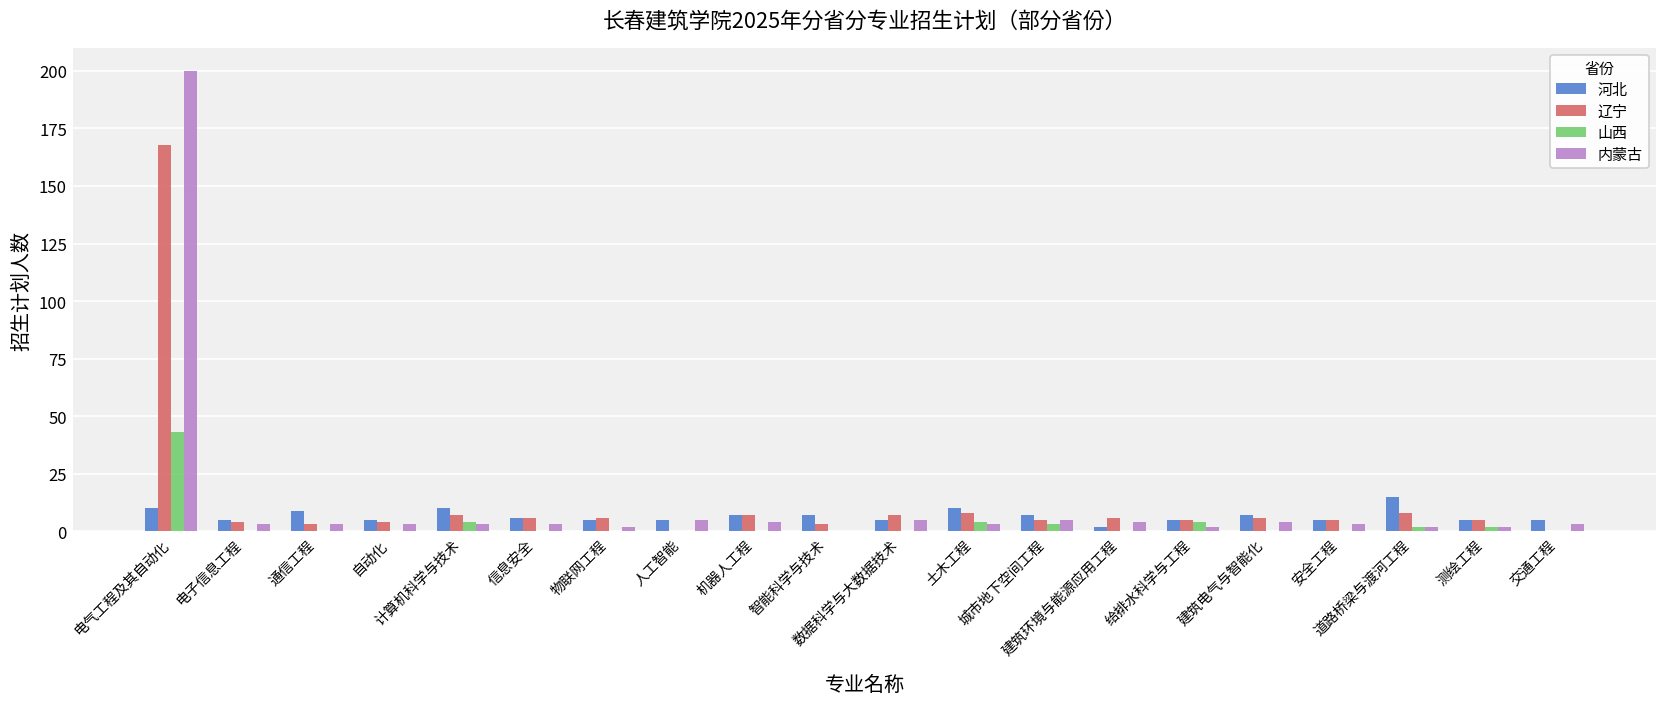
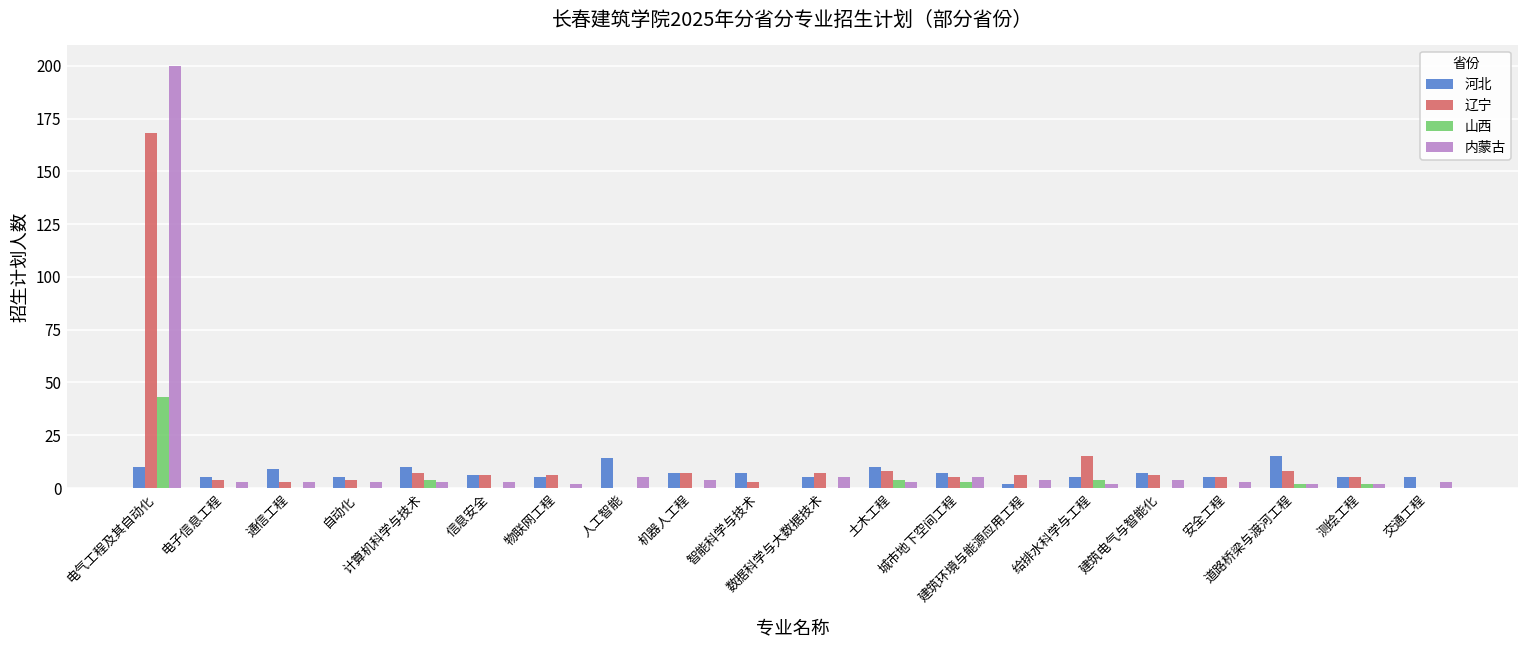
  {
    "河北": {
      "电气工程及其自动化": 10,
      "电子信息工程": 5,
      "通信工程": 9,
      "自动化": 5,
      "计算机科学与技术": 10,
      "信息安全": 6,
      "物联网工程": 5,
-     "人工智能": 5,
+     "人工智能": 14,
      "机器人工程": 7,
      "智能科学与技术": 7,
      "数据科学与大数据技术": 5,
      "土木工程": 10,
      "城市地下空间工程": 7,
      "建筑环境与能源应用工程": 2,
      "给排水科学与工程": 5,
      "建筑电气与智能化": 7,
      "安全工程": 5,
      "道路桥梁与渡河工程": 15,
      "测绘工程": 5,
      "交通工程": 5
    },
    "辽宁": {
      "电气工程及其自动化": 168,
      "电子信息工程": 4,
      "通信工程": 3,
      "自动化": 4,
      "计算机科学与技术": 7,
      "信息安全": 6,
      "物联网工程": 6,
      "人工智能": 0,
      "机器人工程": 7,
      "智能科学与技术": 3,
      "数据科学与大数据技术": 7,
      "土木工程": 8,
      "城市地下空间工程": 5,
      "建筑环境与能源应用工程": 6,
-     "给排水科学与工程": 5,
+     "给排水科学与工程": 15,
      "建筑电气与智能化": 6,
      "安全工程": 5,
      "道路桥梁与渡河工程": 8,
      "测绘工程": 5,
      "交通工程": 0
    },
    "山西": {
      "电气工程及其自动化": 43,
      "电子信息工程": 0,
      "通信工程": 0,
      "自动化": 0,
      "计算机科学与技术": 4,
      "信息安全": 0,
      "物联网工程": 0,
      "人工智能": 0,
      "机器人工程": 0,
      "智能科学与技术": 0,
      "数据科学与大数据技术": 0,
      "土木工程": 4,
      "城市地下空间工程": 3,
      "建筑环境与能源应用工程": 0,
      "给排水科学与工程": 4,
      "建筑电气与智能化": 0,
      "安全工程": 0,
      "道路桥梁与渡河工程": 2,
      "测绘工程": 2,
      "交通工程": 0
    },
    "内蒙古": {
      "电气工程及其自动化": 200,
      "电子信息工程": 3,
      "通信工程": 3,
      "自动化": 3,
      "计算机科学与技术": 3,
      "信息安全": 3,
      "物联网工程": 2,
      "人工智能": 5,
      "机器人工程": 4,
      "智能科学与技术": 0,
      "数据科学与大数据技术": 5,
      "土木工程": 3,
      "城市地下空间工程": 5,
      "建筑环境与能源应用工程": 4,
      "给排水科学与工程": 2,
      "建筑电气与智能化": 4,
      "安全工程": 3,
      "道路桥梁与渡河工程": 2,
      "测绘工程": 2,
      "交通工程": 3
    }
  }
